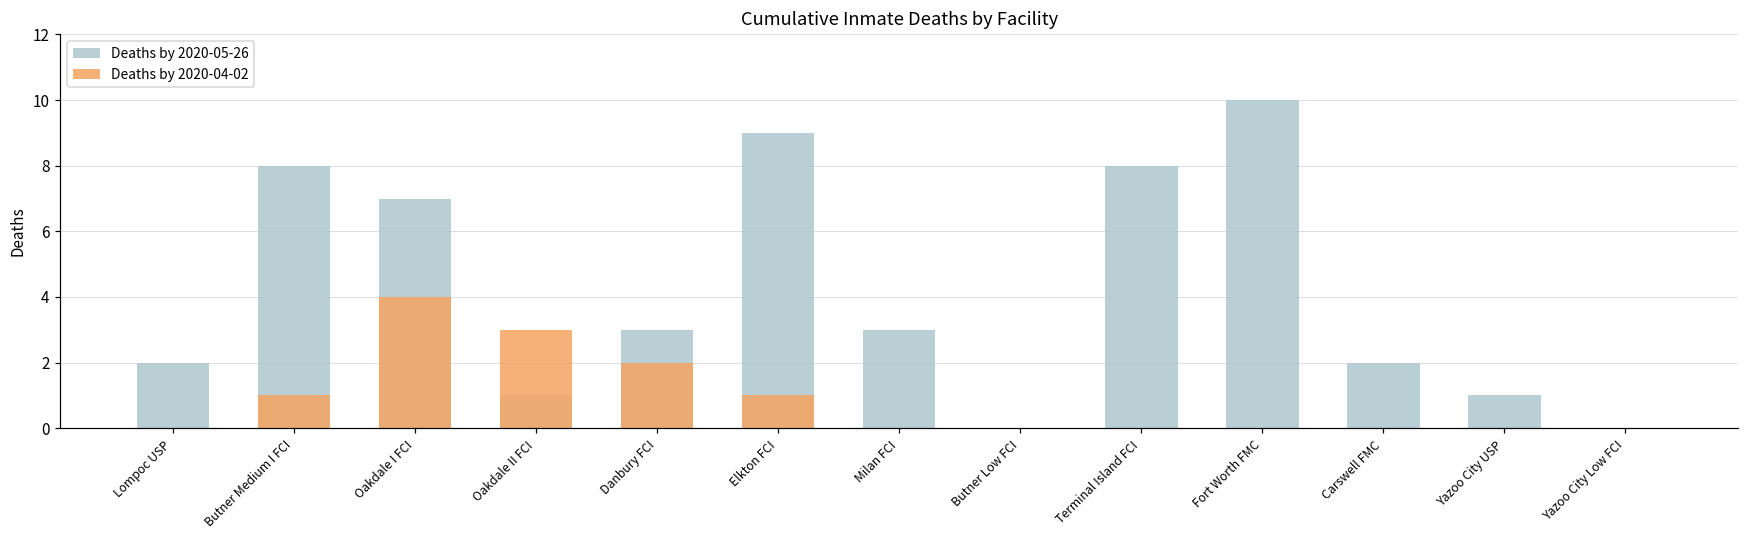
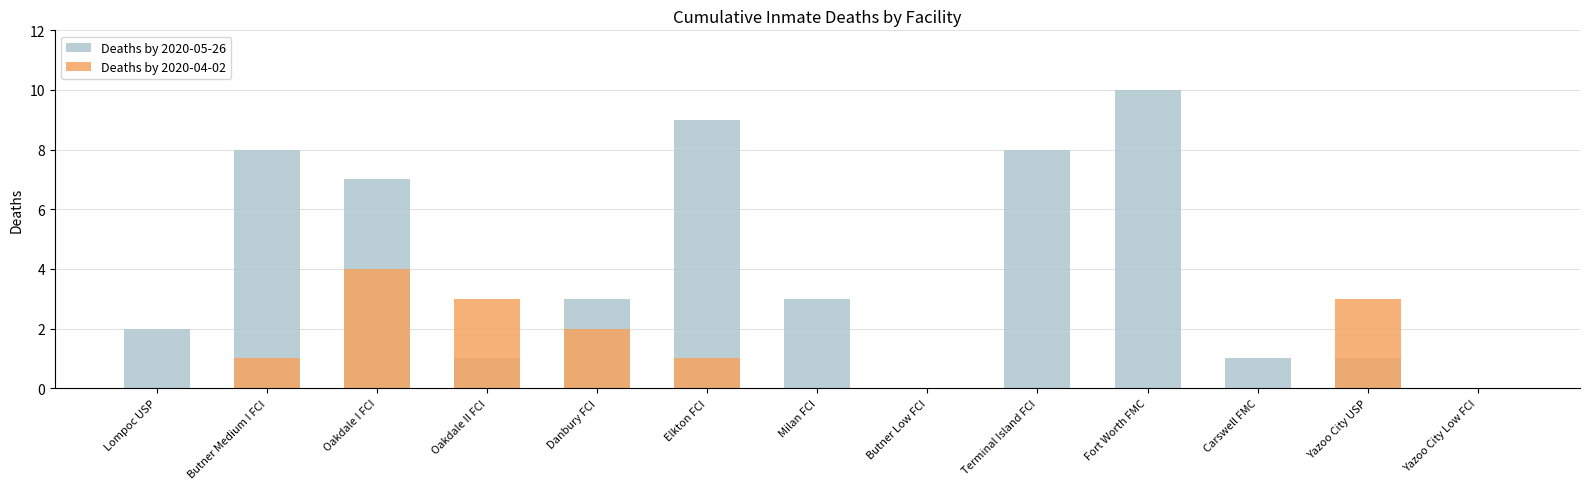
  {
    "Deaths by 2020-05-26": {
      "Lompoc USP": 2,
      "Butner Medium I FCI": 8,
      "Oakdale I FCI": 7,
      "Danbury FCI": 3,
      "Elkton FCI": 9,
      "Milan FCI": 3,
      "Butner Low FCI": 0,
      "Terminal Island FCI": 8,
      "Fort Worth FMC": 10,
-     "Carswell FMC": 2,
+     "Carswell FMC": 1,
      "Yazoo City Low FCI": 0
    },
    "Deaths by 2020-04-02": {
      "Lompoc USP": 0,
      "Oakdale II FCI": 3,
      "Milan FCI": 0,
      "Butner Low FCI": 0,
      "Terminal Island FCI": 0,
      "Fort Worth FMC": 0,
      "Carswell FMC": 0,
-     "Yazoo City USP": 0,
+     "Yazoo City USP": 3,
      "Yazoo City Low FCI": 0
    }
  }
